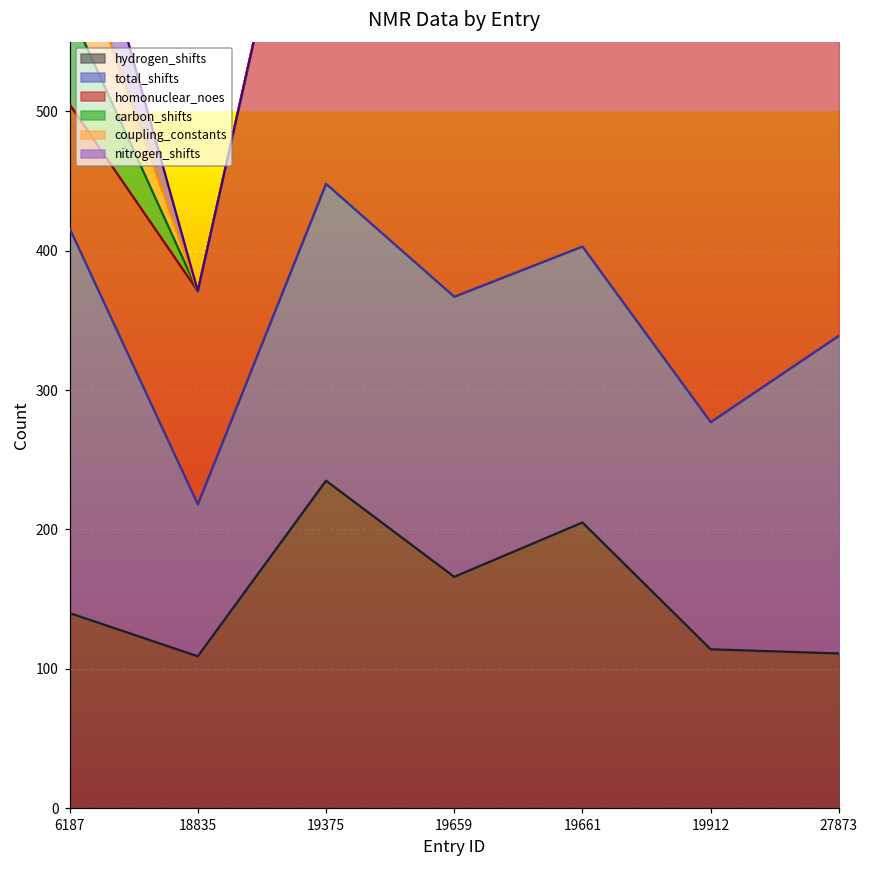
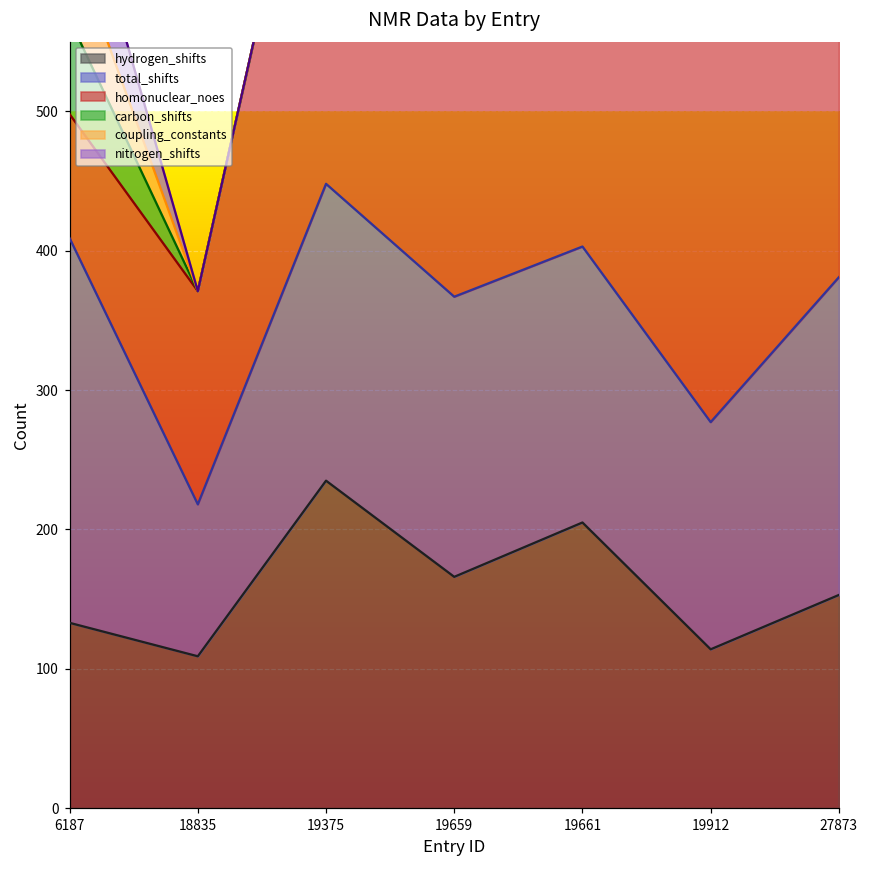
  {
    "hydrogen_shifts": {
-     "6187": 140,
+     "6187": 133,
      "18835": 109,
      "19375": 235,
      "19659": 166,
      "19661": 205,
      "19912": 114,
-     "27873": 111
+     "27873": 153
    },
    "homonuclear_noes": {
      "6187": 89
    }
  }
